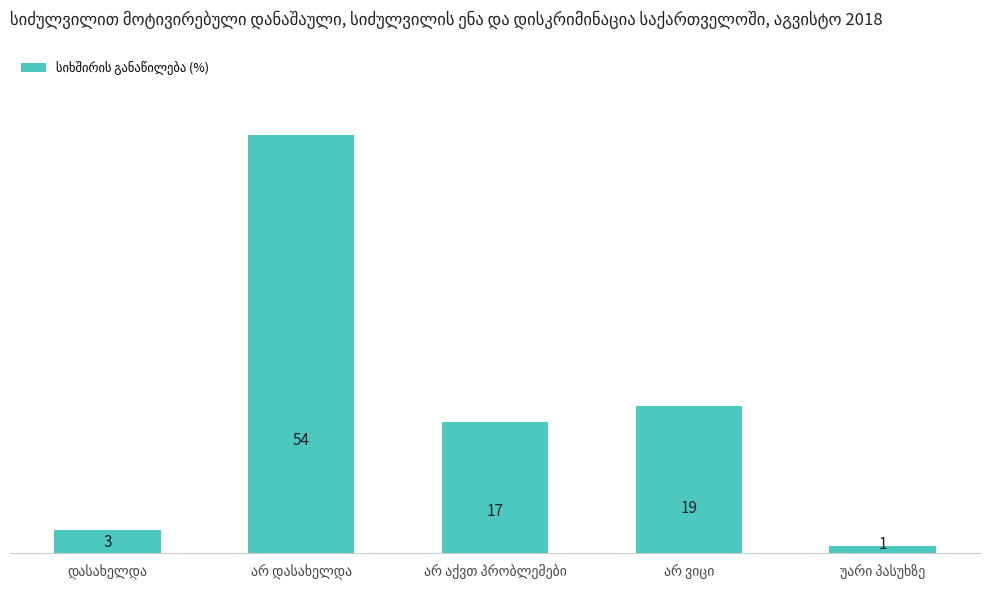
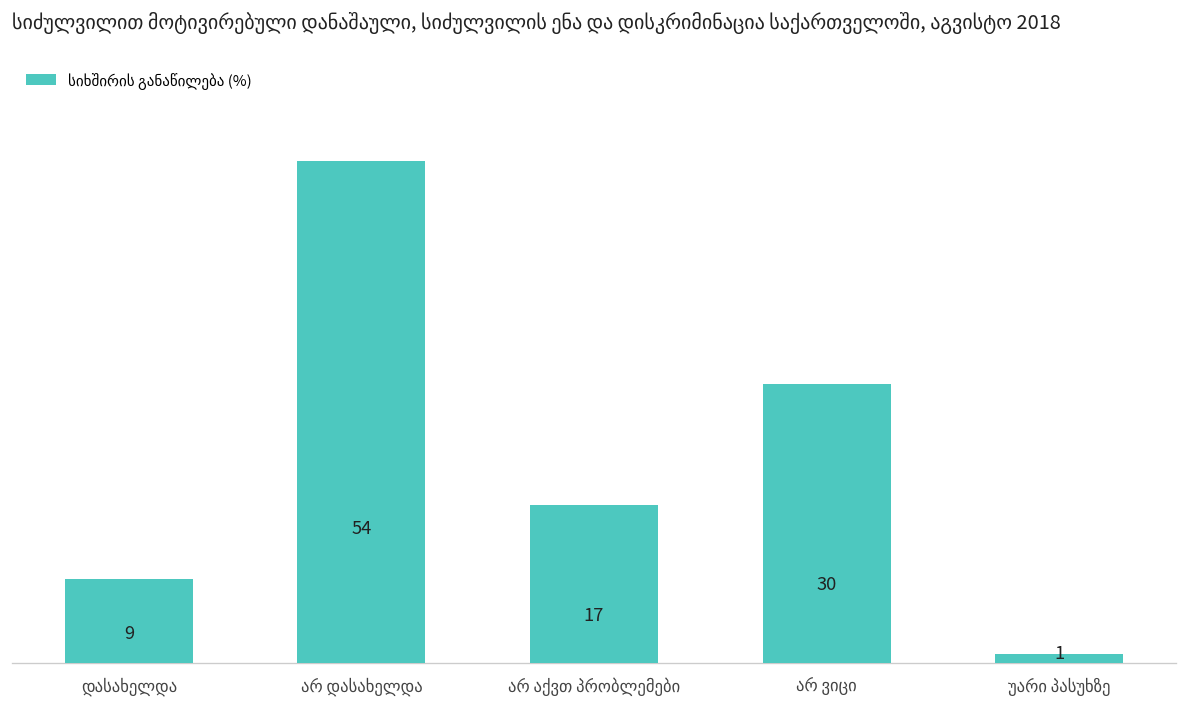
  {
-   "დასახელდა": 3,
+   "დასახელდა": 9,
    "არ დასახელდა": 54,
    "არ აქვთ პრობლემები": 17,
-   "არ ვიცი": 19,
+   "არ ვიცი": 30,
    "უარი პასუხზე": 1
  }
